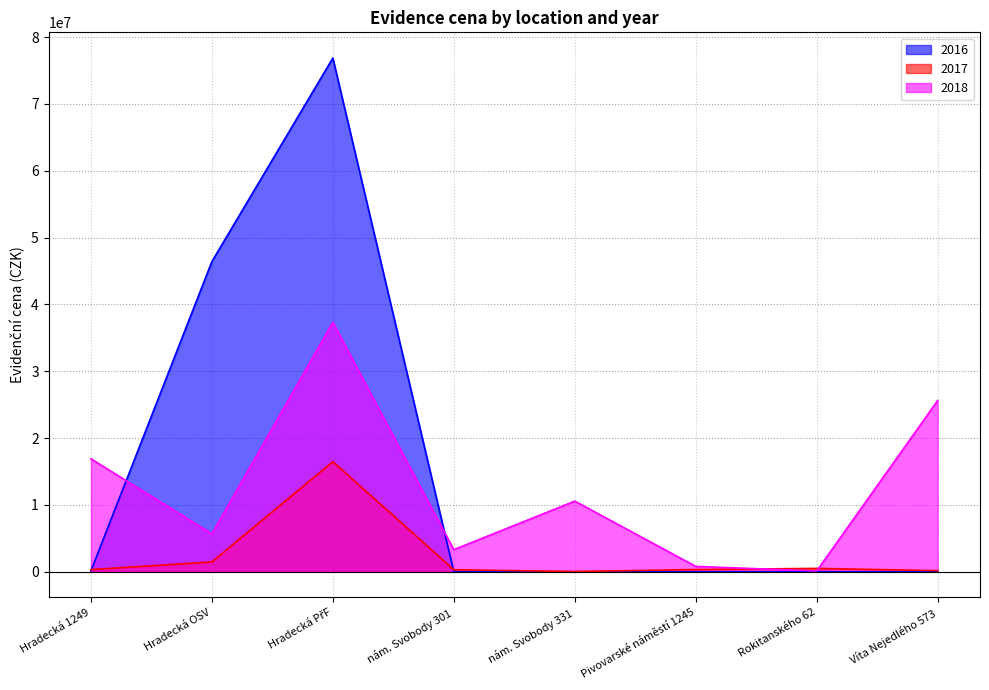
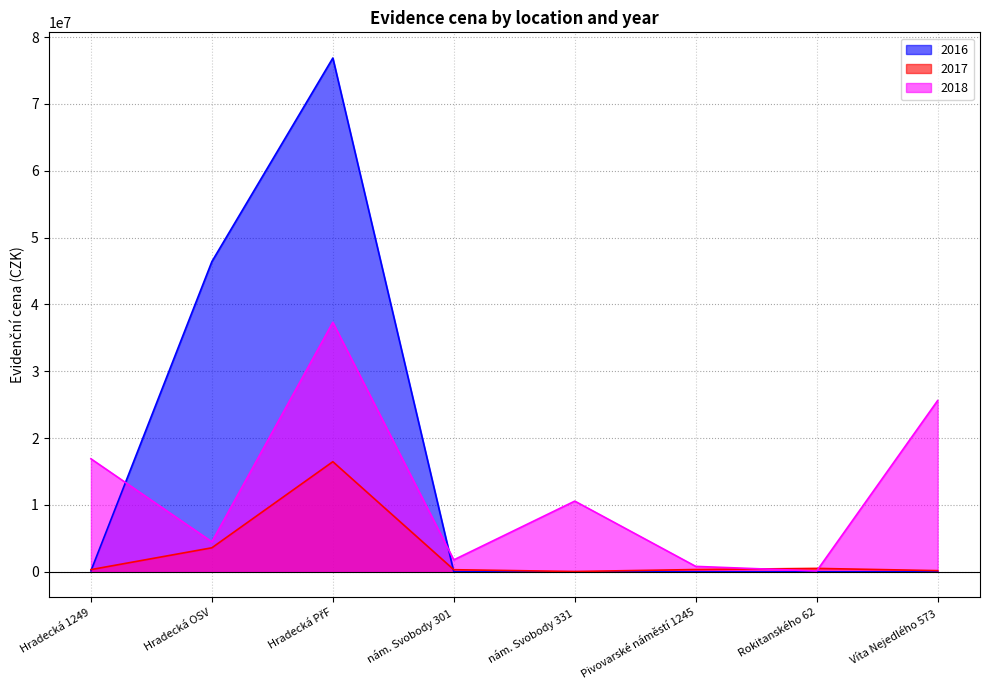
  {
    "2016": {
      "Hradecká OSV": 46000000,
      "Hradecká PřF": 77000000
    },
    "2017": {
-     "Hradecká OSV": 1000000,
+     "Hradecká OSV": 4000000,
      "Hradecká PřF": 16000000,
      "Rokitanského 62": 1000000
    },
    "2018": {
      "Hradecká 1249": 17000000,
-     "Hradecká OSV": 6000000,
+     "Hradecká OSV": 4000000,
      "Hradecká PřF": 37000000,
-     "nám. Svobody 301": 3000000,
+     "nám. Svobody 301": 2000000,
      "nám. Svobody 331": 11000000,
      "Pivovarské náměstí 1245": 1000000,
      "Víta Nejedlého 573": 26000000
    }
  }
